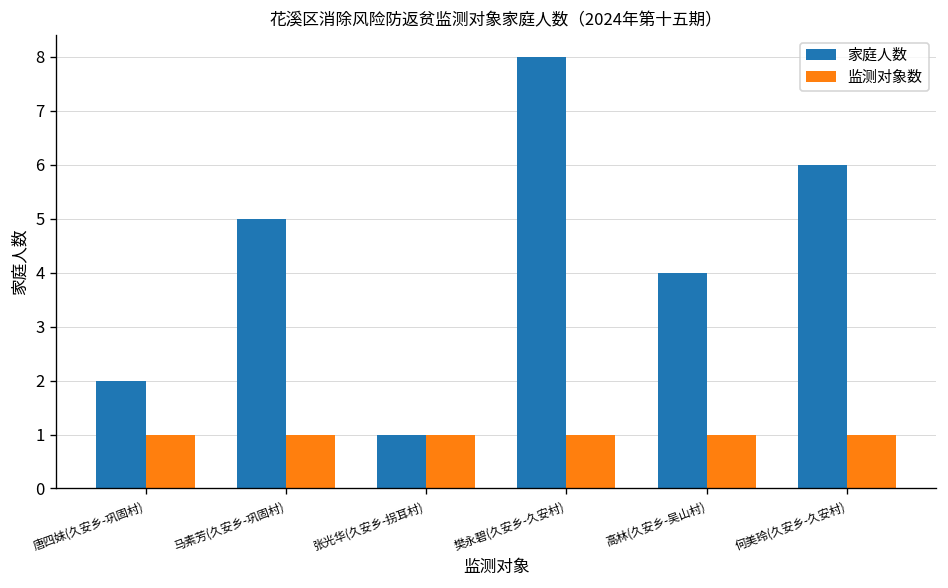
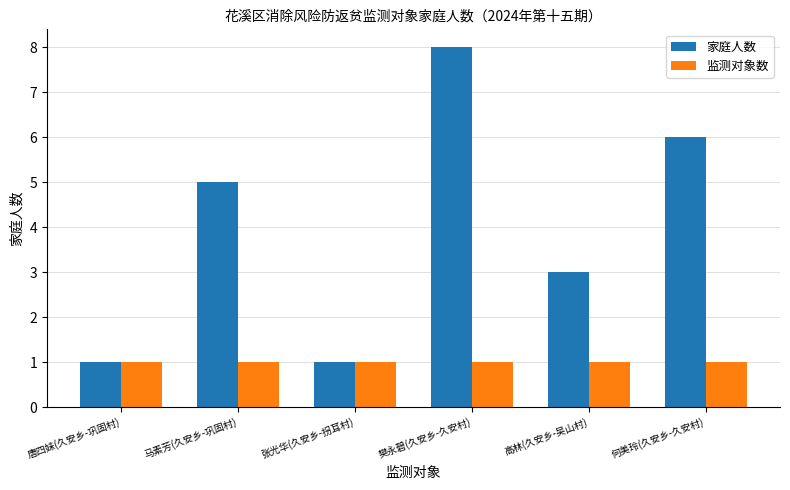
  {
    "家庭人数": {
-     "唐四妹(久安乡-巩固村)": 2,
+     "唐四妹(久安乡-巩固村)": 1,
      "马素芳(久安乡-巩固村)": 5,
      "张光华(久安乡-拐耳村)": 1,
      "樊永碧(久安乡-久安村)": 8,
-     "高林(久安乡-吴山村)": 4,
+     "高林(久安乡-吴山村)": 3,
      "何美玲(久安乡-久安村)": 6
    },
    "监测对象数": {
      "唐四妹(久安乡-巩固村)": 1,
      "马素芳(久安乡-巩固村)": 1,
      "张光华(久安乡-拐耳村)": 1,
      "樊永碧(久安乡-久安村)": 1,
      "高林(久安乡-吴山村)": 1,
      "何美玲(久安乡-久安村)": 1
    }
  }
